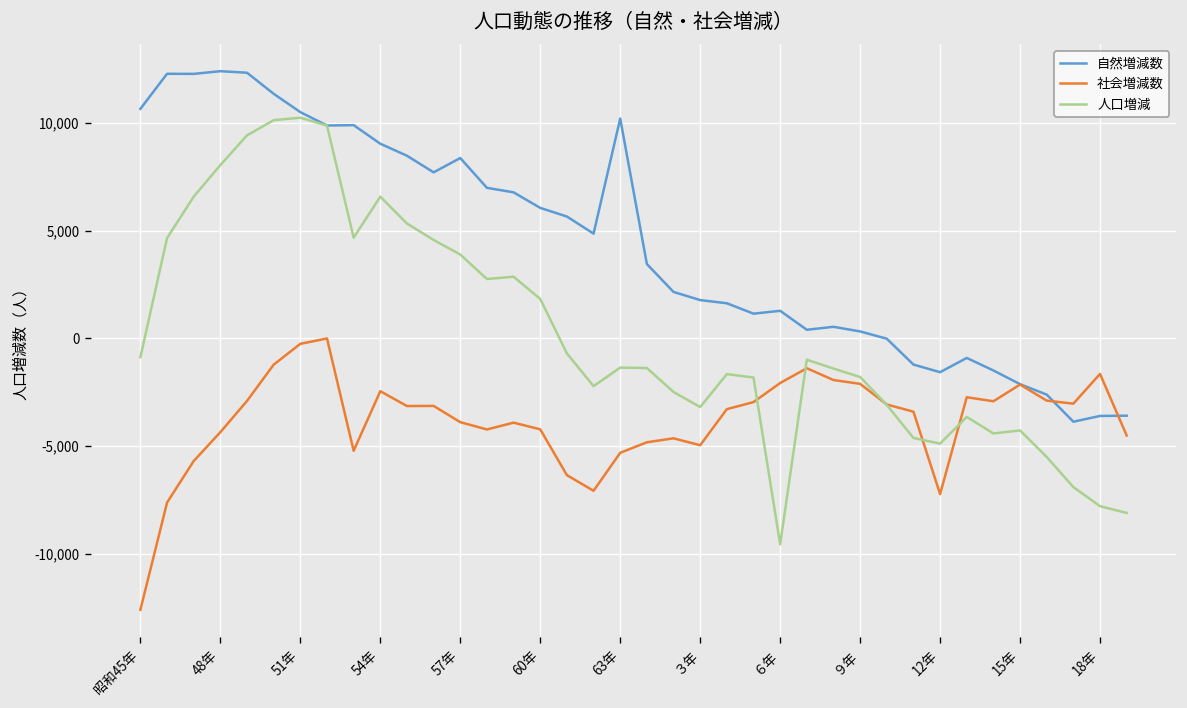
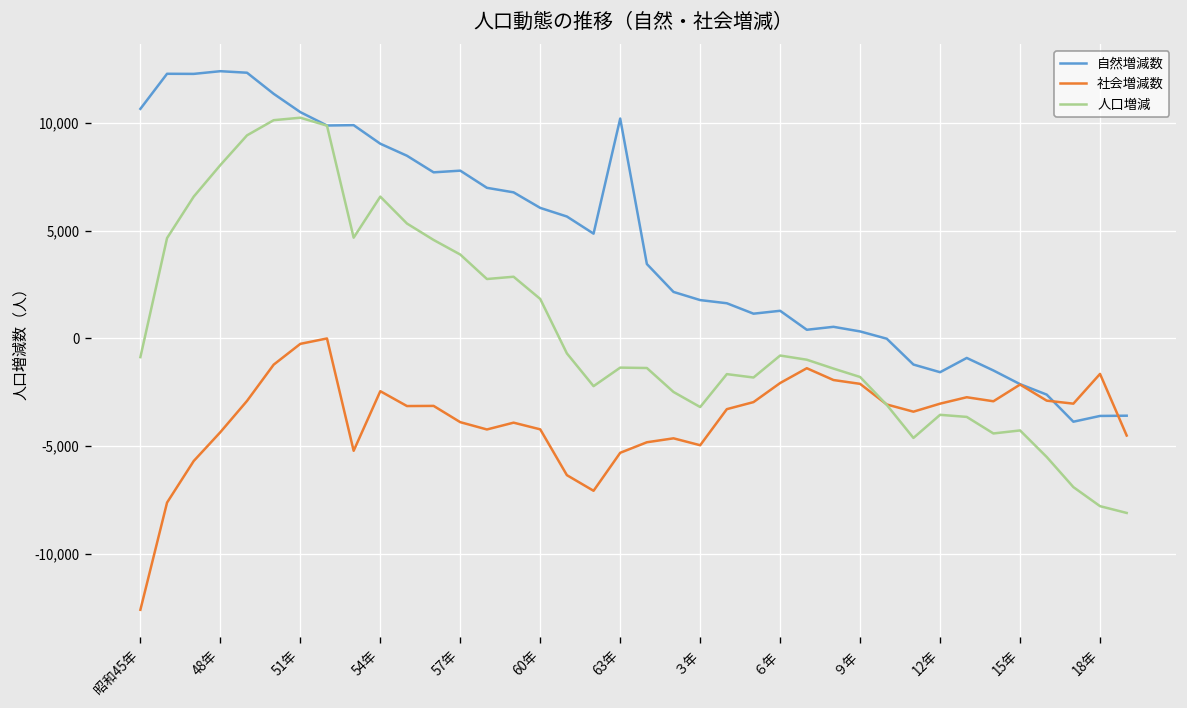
  {
    "自然増減数": {
      "昭和45年": "10,700",
      "48年": "12,400",
      "51年": "10,500",
      "54年": "9,000",
-     "57年": "8,400",
+     "57年": "7,800",
      "60年": "6,100",
      "63年": "10,200",
      "３年": "1,800",
      "６年": "1,300",
      "９年": "300",
      "12年": "-1,600",
      "18年": "-3,600"
    },
    "社会増減数": {
      "昭和45年": "-12,600",
      "48年": "-4,400",
      "51年": "-300",
      "54年": "-2,500",
      "57年": "-3,900",
      "60年": "-4,200",
      "63年": "-5,300",
      "３年": "-5,000",
      "６年": "-2,100",
      "９年": "-2,100",
-     "12年": "-7,200",
+     "12年": "-3,000",
      "18年": "-1,700"
    },
    "人口増減": {
      "昭和45年": "-900",
      "48年": "8,000",
      "51年": "10,200",
      "54年": "6,600",
      "57年": "3,900",
      "60年": "1,800",
      "63年": "-1,400",
      "３年": "-3,200",
-     "６年": "-9,600",
+     "６年": "-800",
      "９年": "-1,800",
-     "12年": "-4,900",
+     "12年": "-3,600",
      "15年": "-4,300",
      "18年": "-7,800"
    }
  }
